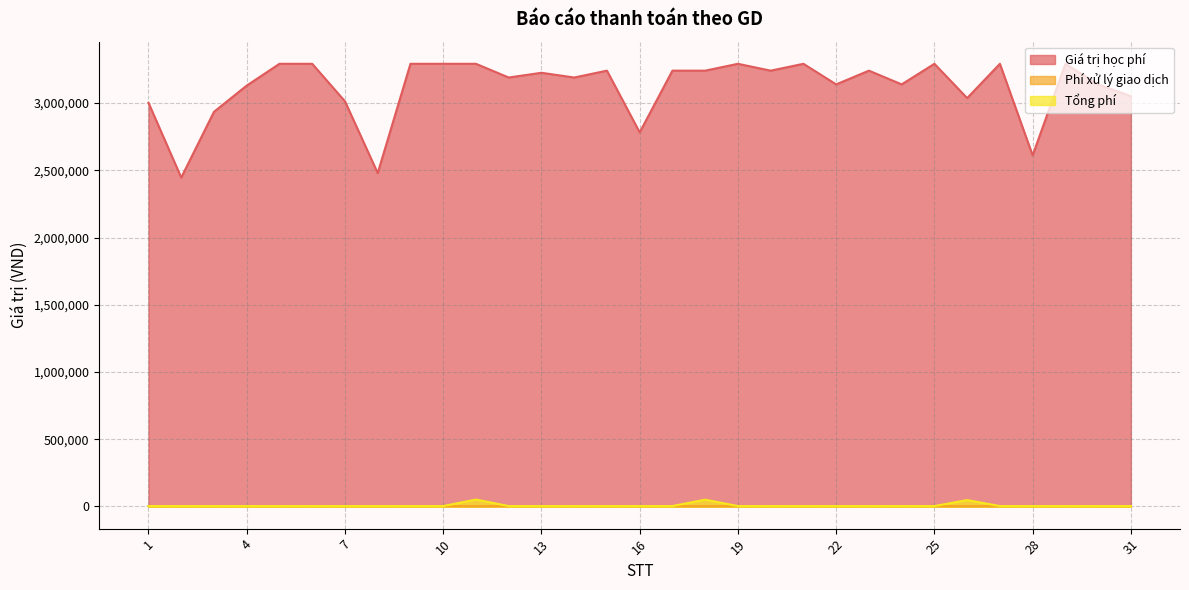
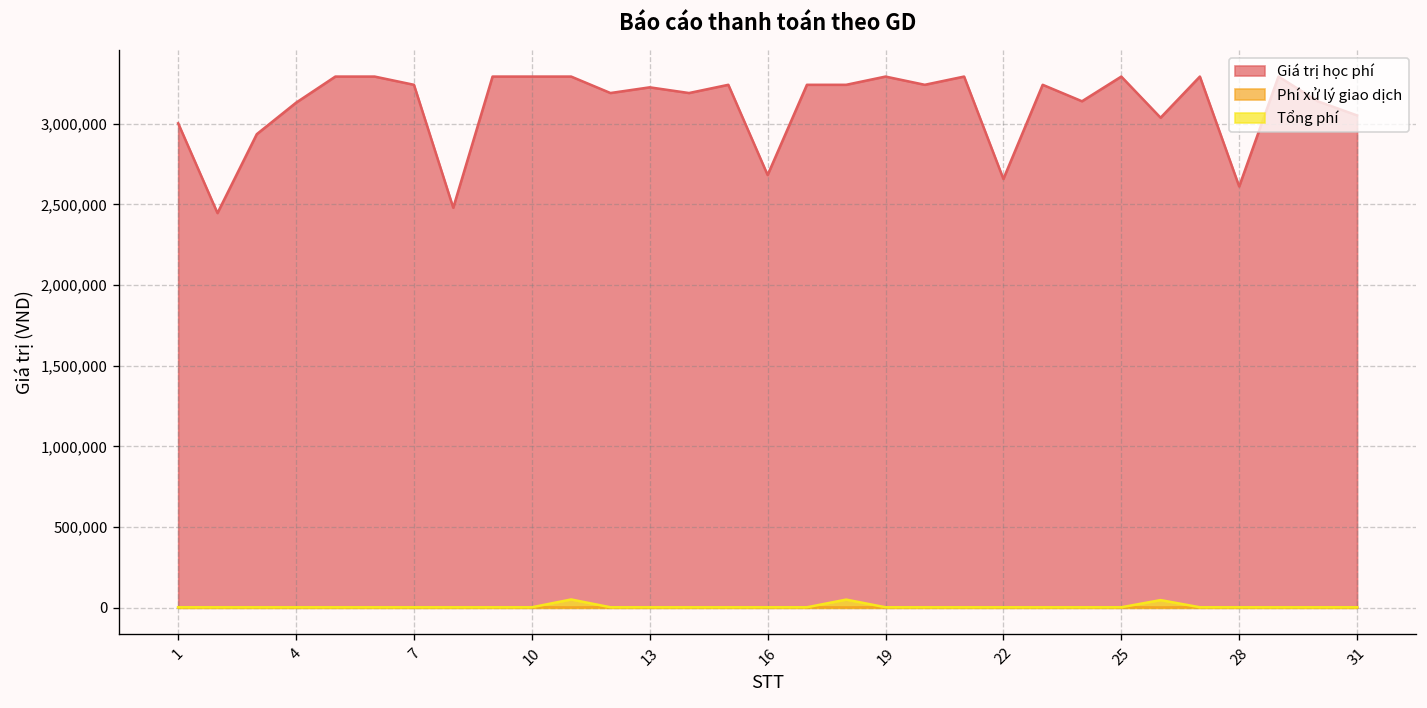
  {
    "Giá trị học phí": {
      "1": "3,000,000",
      "4": "3,130,000",
-     "7": "3,010,000",
+     "7": "3,240,000",
      "10": "3,290,000",
      "13": "3,230,000",
-     "16": "2,780,000",
+     "16": "2,680,000",
      "19": "3,290,000",
-     "22": "3,140,000",
+     "22": "2,660,000",
      "25": "3,290,000",
      "28": "2,610,000"
    }
  }
